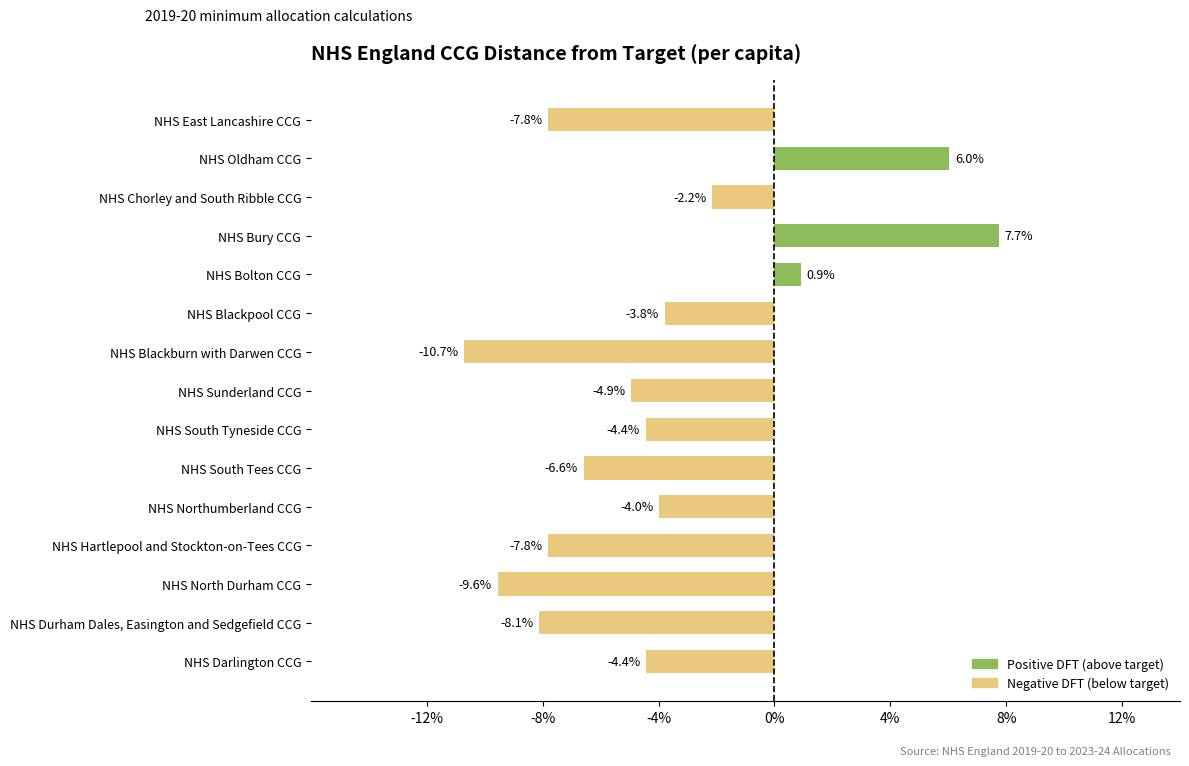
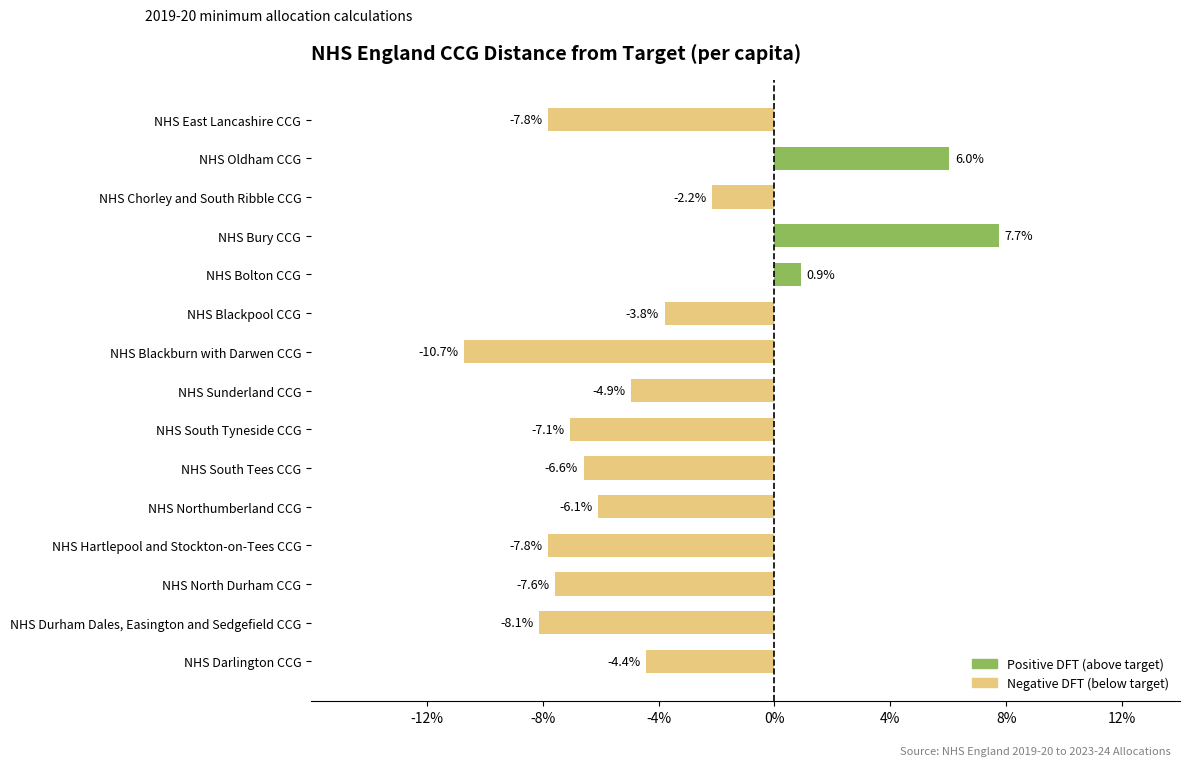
  {
    "NHS East Lancashire CCG": "-7.8%",
    "NHS Oldham CCG": "6.0%",
    "NHS Chorley and South Ribble CCG": "-2.2%",
    "NHS Bury CCG": "7.7%",
    "NHS Bolton CCG": "0.9%",
    "NHS Blackpool CCG": "-3.8%",
    "NHS Blackburn with Darwen CCG": "-10.7%",
    "NHS Sunderland CCG": "-4.9%",
-   "NHS South Tyneside CCG": "-4.4%",
+   "NHS South Tyneside CCG": "-7.1%",
    "NHS South Tees CCG": "-6.6%",
-   "NHS Northumberland CCG": "-4.0%",
+   "NHS Northumberland CCG": "-6.1%",
    "NHS Hartlepool and Stockton-on-Tees CCG": "-7.8%",
-   "NHS North Durham CCG": "-9.6%",
+   "NHS North Durham CCG": "-7.6%",
    "NHS Durham Dales, Easington and Sedgefield CCG": "-8.1%",
    "NHS Darlington CCG": "-4.4%"
  }
